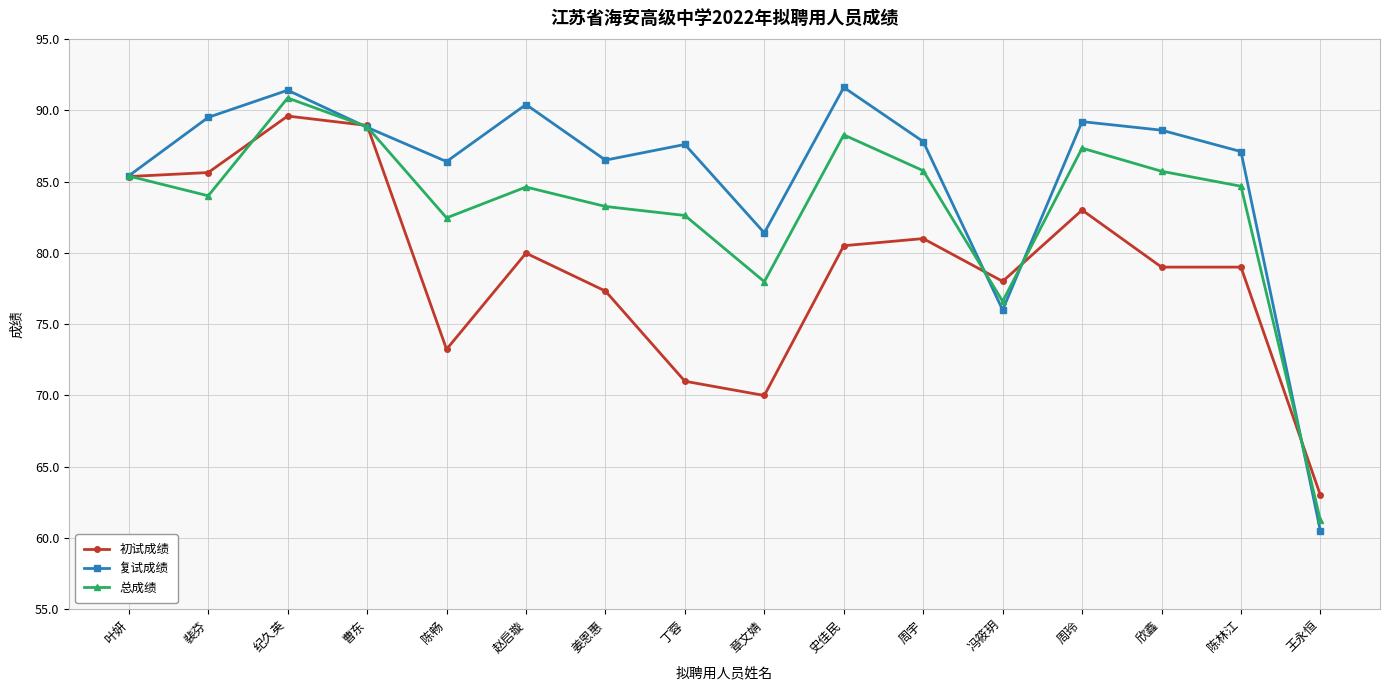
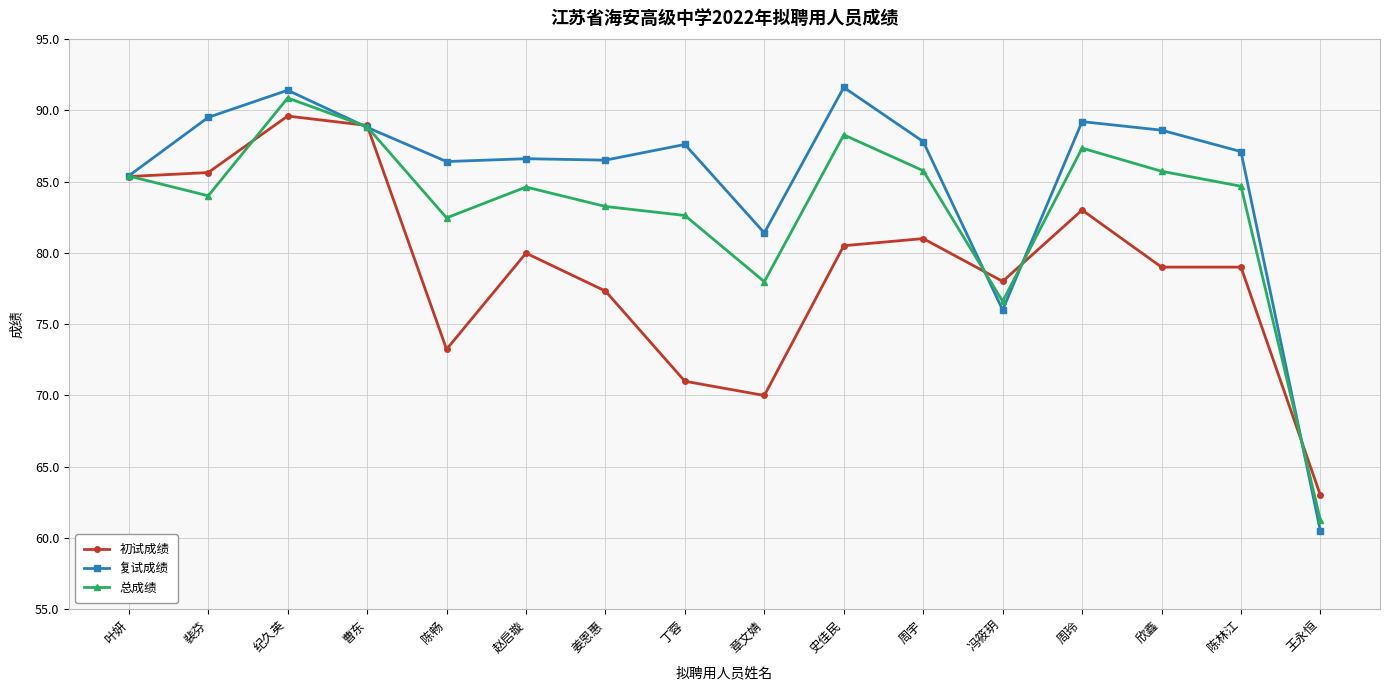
  {
    "初试成绩": {
      "裴芬": 85.6,
      "纪久英": 89.6,
      "陈畅": 73.2,
      "赵启璇": 80.0,
      "姜恩惠": 77.3,
      "丁蓉": 71.0,
      "章文婧": 70.0,
      "史佳民": 80.5,
      "周宇": 81.0,
      "冯筱玥": 78.0,
      "周玲": 83.0,
      "欣鑫": 79.0,
      "陈林江": 79.0,
      "王永恒": 63.0
    },
    "复试成绩": {
      "裴芬": 89.5,
      "纪久英": 91.4,
      "陈畅": 86.4,
-     "赵启璇": 90.4,
+     "赵启璇": 86.6,
      "姜恩惠": 86.5,
      "丁蓉": 87.6,
      "章文婧": 81.4,
      "史佳民": 91.6,
      "周宇": 87.8,
      "冯筱玥": 76.0,
      "周玲": 89.2,
      "欣鑫": 88.6,
      "陈林江": 87.1,
      "王永恒": 60.5
    },
    "总成绩": {
      "裴芬": 84.0,
      "纪久英": 90.9,
      "陈畅": 82.5,
      "赵启璇": 84.6,
      "姜恩惠": 83.3,
      "丁蓉": 82.6,
      "章文婧": 78.0,
      "史佳民": 88.3,
      "周宇": 85.8,
      "冯筱玥": 76.6,
      "周玲": 87.3,
      "欣鑫": 85.7,
      "陈林江": 84.7,
      "王永恒": 61.3
    }
  }
